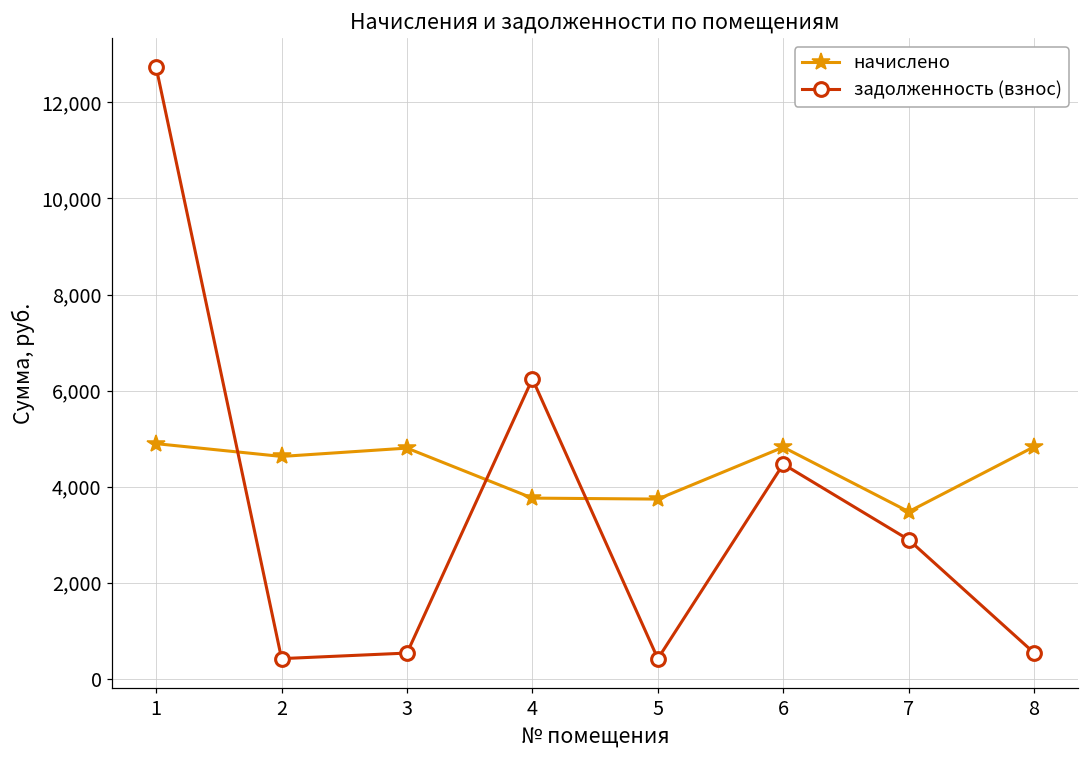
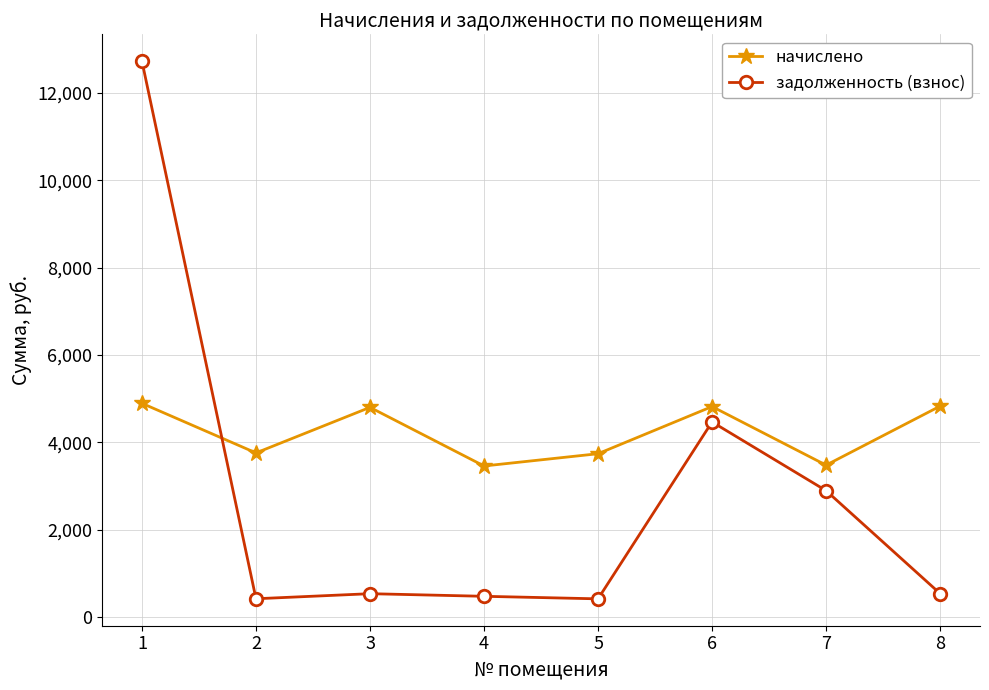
  {
    "начислено": {
      "1": "4,900",
-     "2": "4,600",
+     "2": "3,800",
      "3": "4,800",
-     "4": "3,800",
+     "4": "3,500",
      "5": "3,700",
      "6": "4,800",
      "7": "3,500",
      "8": "4,800"
    },
    "задолженность (взнос)": {
      "1": "12,700",
      "2": "400",
      "3": "500",
-     "4": "6,200",
+     "4": "500",
      "5": "400",
      "6": "4,500",
      "7": "2,900",
      "8": "500"
    }
  }
